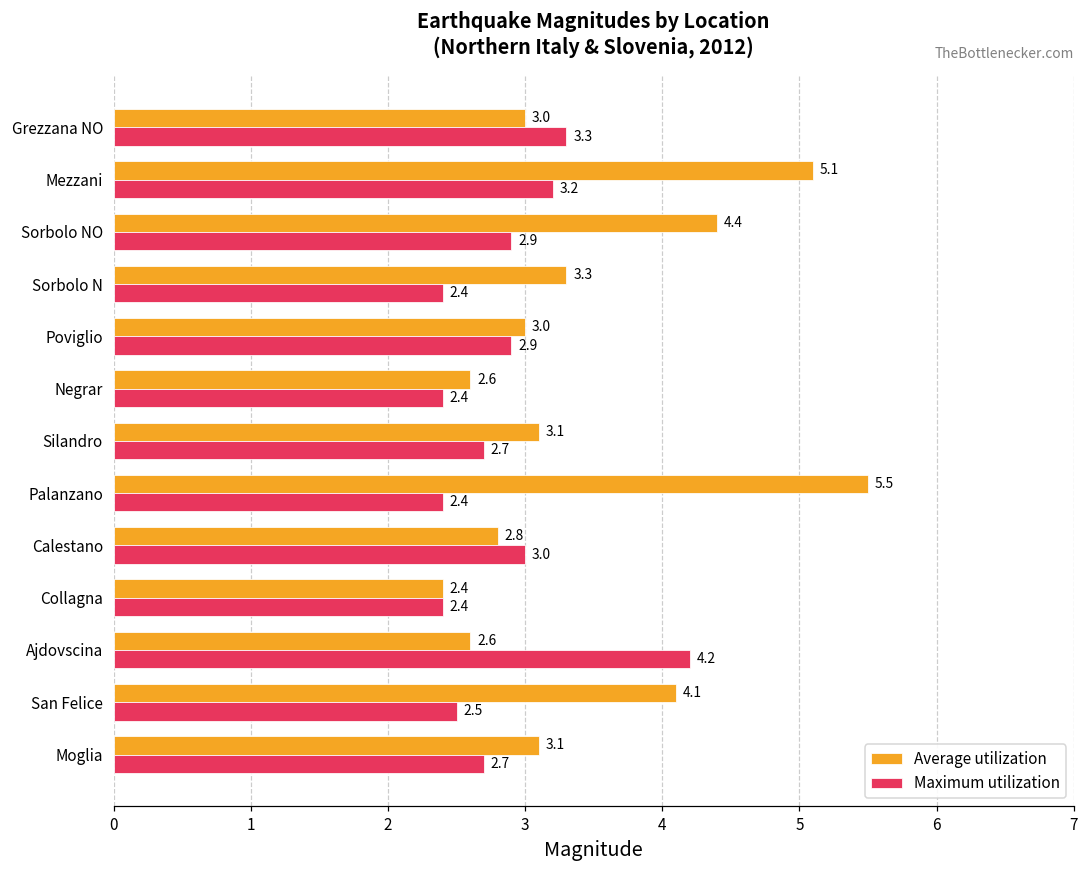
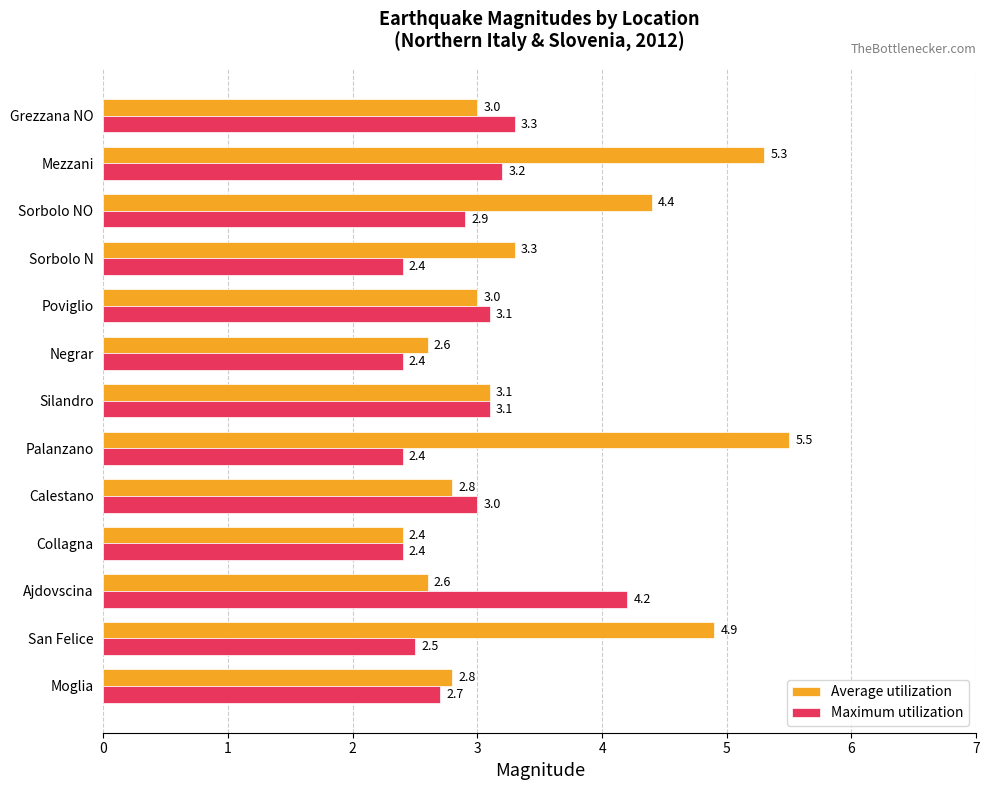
  {
    "Average utilization": {
      "Grezzana NO": 3.0,
-     "Mezzani": 5.1,
+     "Mezzani": 5.3,
      "Sorbolo NO": 4.4,
      "Sorbolo N": 3.3,
      "Poviglio": 3.0,
      "Negrar": 2.6,
      "Silandro": 3.1,
      "Palanzano": 5.5,
      "Calestano": 2.8,
      "Collagna": 2.4,
      "Ajdovscina": 2.6,
-     "San Felice": 4.1,
-     "Moglia": 3.1
+     "San Felice": 4.9,
+     "Moglia": 2.8
    },
    "Maximum utilization": {
      "Grezzana NO": 3.3,
      "Mezzani": 3.2,
      "Sorbolo NO": 2.9,
      "Sorbolo N": 2.4,
-     "Poviglio": 2.9,
+     "Poviglio": 3.1,
      "Negrar": 2.4,
-     "Silandro": 2.7,
+     "Silandro": 3.1,
      "Palanzano": 2.4,
      "Calestano": 3.0,
      "Collagna": 2.4,
      "Ajdovscina": 4.2,
      "San Felice": 2.5,
      "Moglia": 2.7
    }
  }
